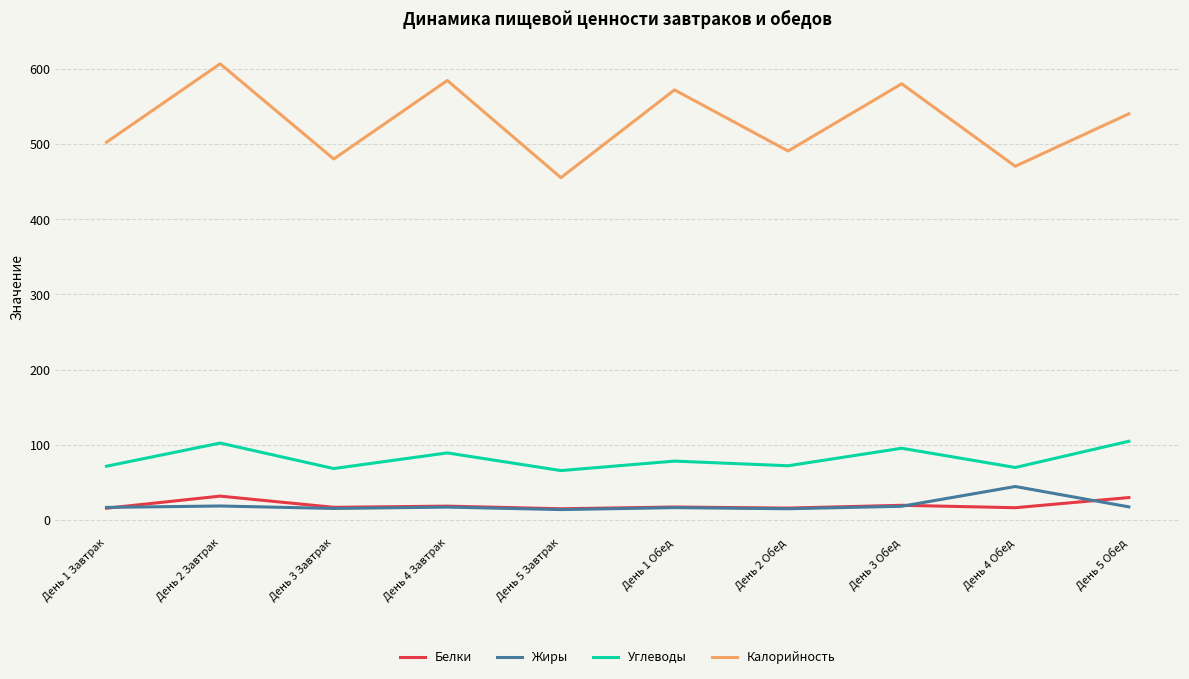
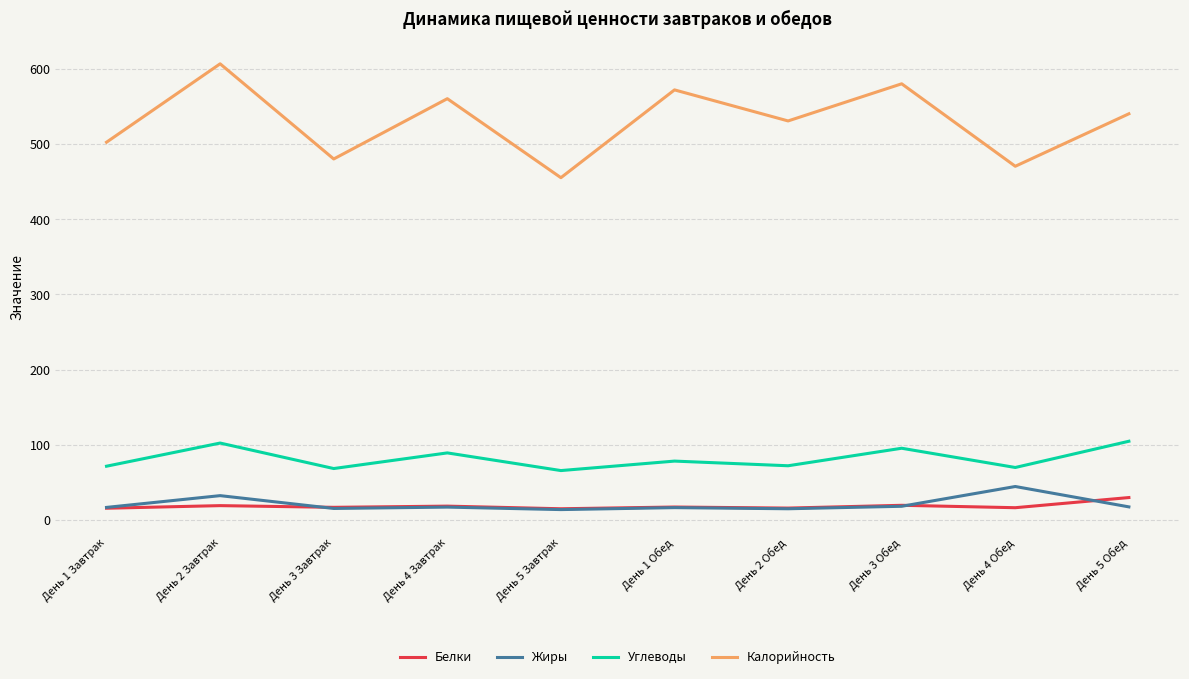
  {
    "Белки": {
-     "День 2 Завтрак": 30,
+     "День 2 Завтрак": 20,
      "День 4 Обед": 20,
      "День 5 Обед": 30
    },
    "Жиры": {
-     "День 2 Завтрак": 20,
+     "День 2 Завтрак": 30,
      "День 4 Обед": 40,
      "День 5 Обед": 20
    },
    "Углеводы": {
      "День 1 Завтрак": 70,
      "День 2 Завтрак": 100,
      "День 3 Завтрак": 70,
      "День 4 Завтрак": 90,
      "День 5 Завтрак": 70,
      "День 1 Обед": 80,
      "День 2 Обед": 70,
      "День 3 Обед": 100,
      "День 4 Обед": 70,
      "День 5 Обед": 100
    },
    "Калорийность": {
      "День 1 Завтрак": 500,
      "День 2 Завтрак": 610,
      "День 3 Завтрак": 480,
-     "День 4 Завтрак": 580,
+     "День 4 Завтрак": 560,
      "День 5 Завтрак": 460,
      "День 1 Обед": 570,
-     "День 2 Обед": 490,
+     "День 2 Обед": 530,
      "День 3 Обед": 580,
      "День 4 Обед": 470,
      "День 5 Обед": 540
    }
  }
